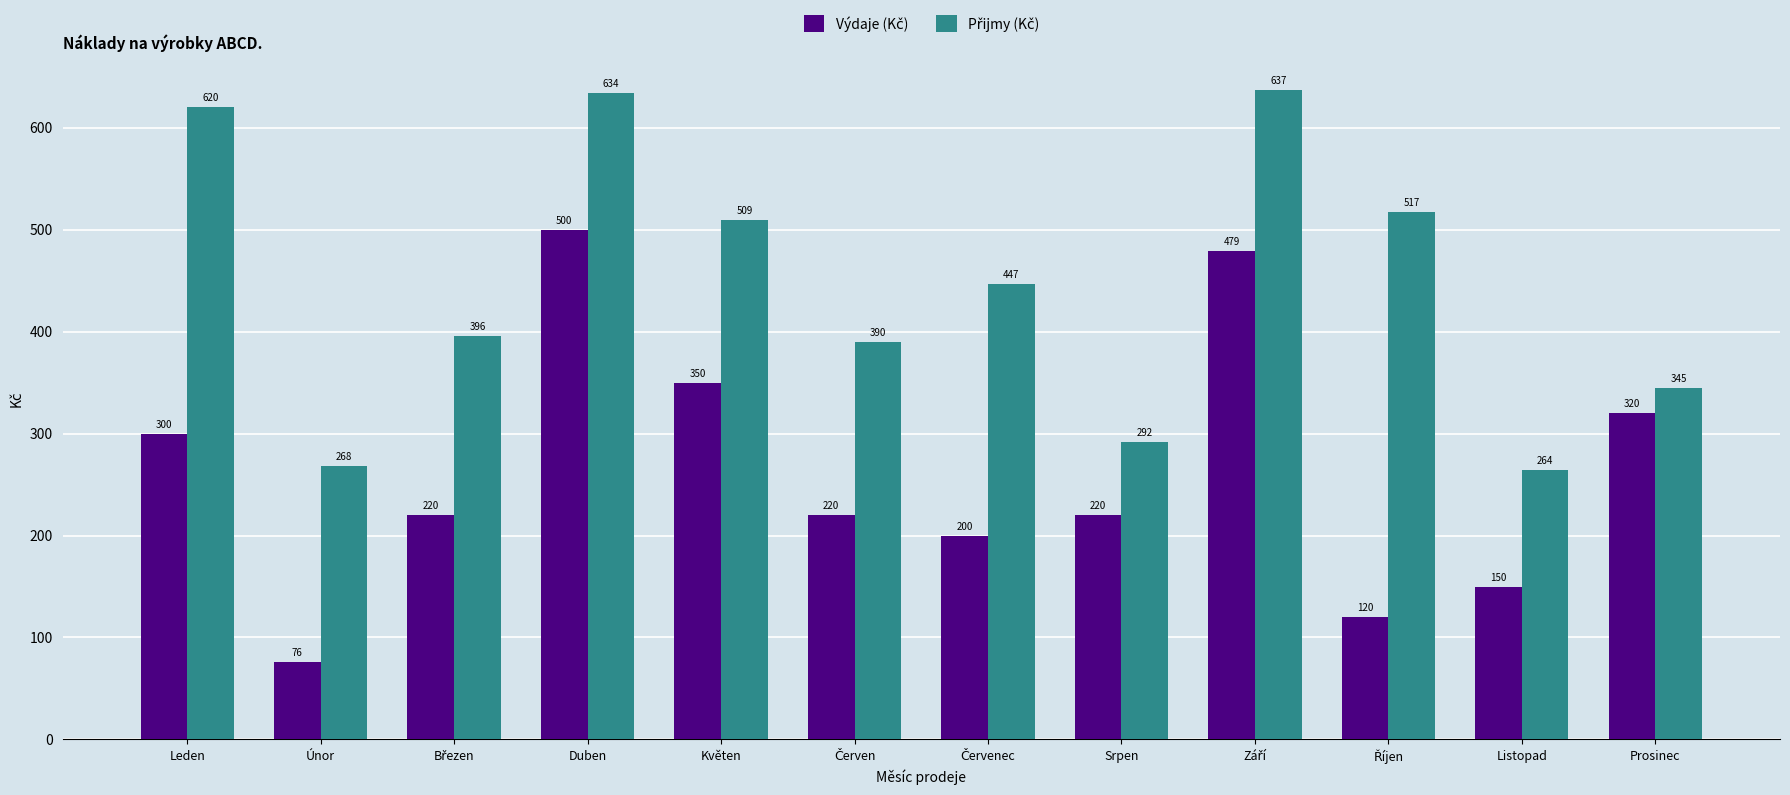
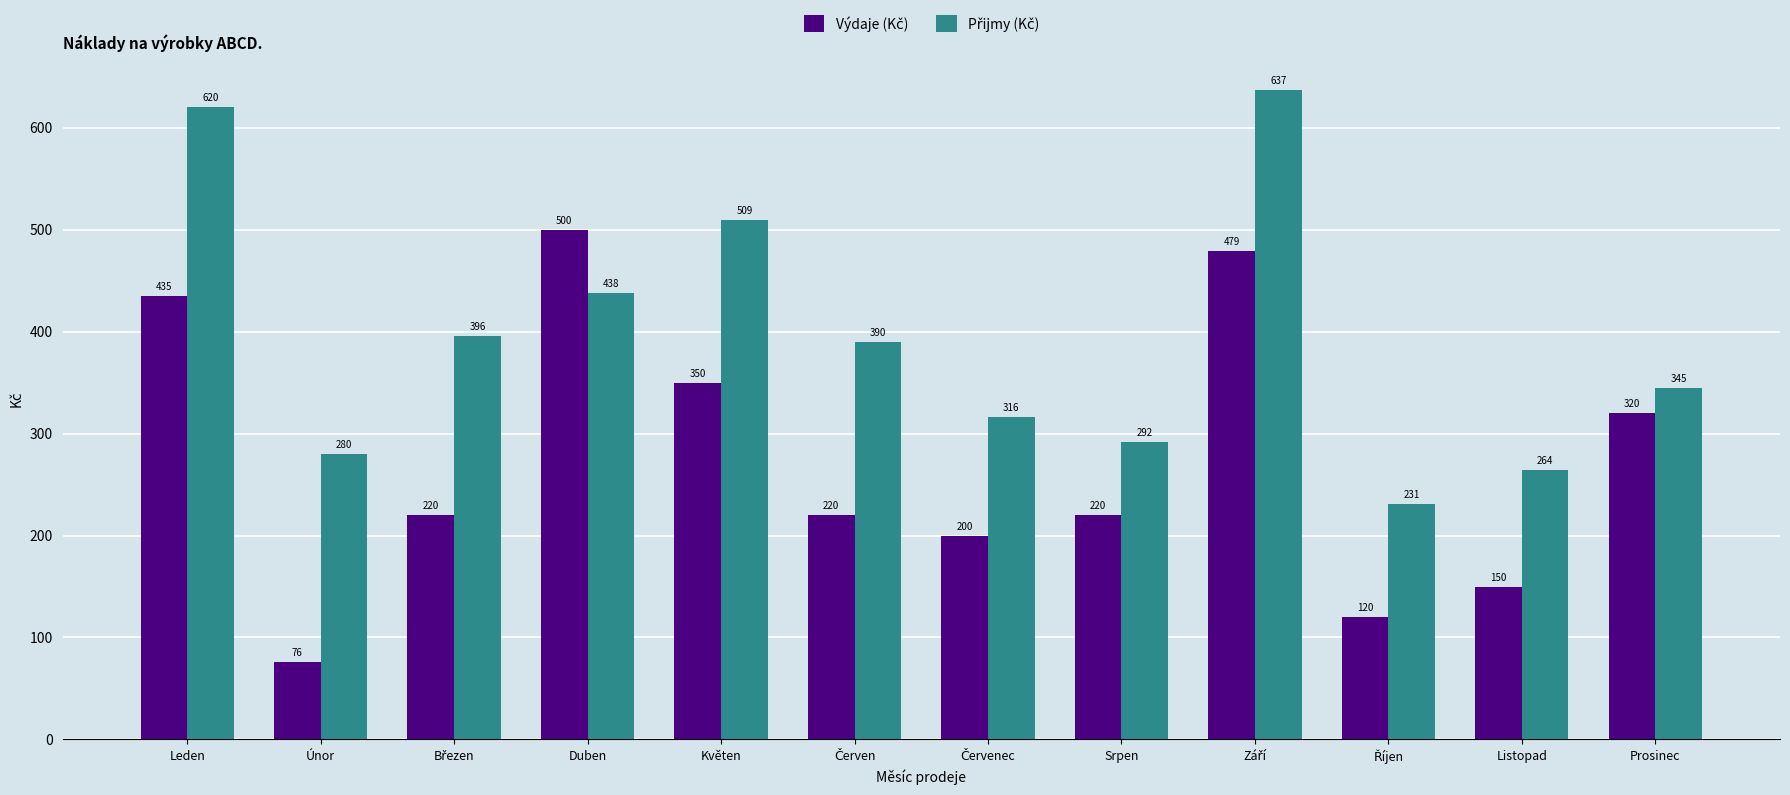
  {
    "Výdaje (Kč)": {
-     "Leden": 300,
+     "Leden": 435,
      "Únor": 76,
      "Březen": 220,
      "Duben": 500,
      "Květen": 350,
      "Červen": 220,
      "Červenec": 200,
      "Srpen": 220,
      "Září": 479,
      "Říjen": 120,
      "Listopad": 150,
      "Prosinec": 320
    },
    "Přijmy (Kč)": {
      "Leden": 620,
-     "Únor": 268,
+     "Únor": 280,
      "Březen": 396,
-     "Duben": 634,
+     "Duben": 438,
      "Květen": 509,
      "Červen": 390,
-     "Červenec": 447,
+     "Červenec": 316,
      "Srpen": 292,
      "Září": 637,
-     "Říjen": 517,
+     "Říjen": 231,
      "Listopad": 264,
      "Prosinec": 345
    }
  }
